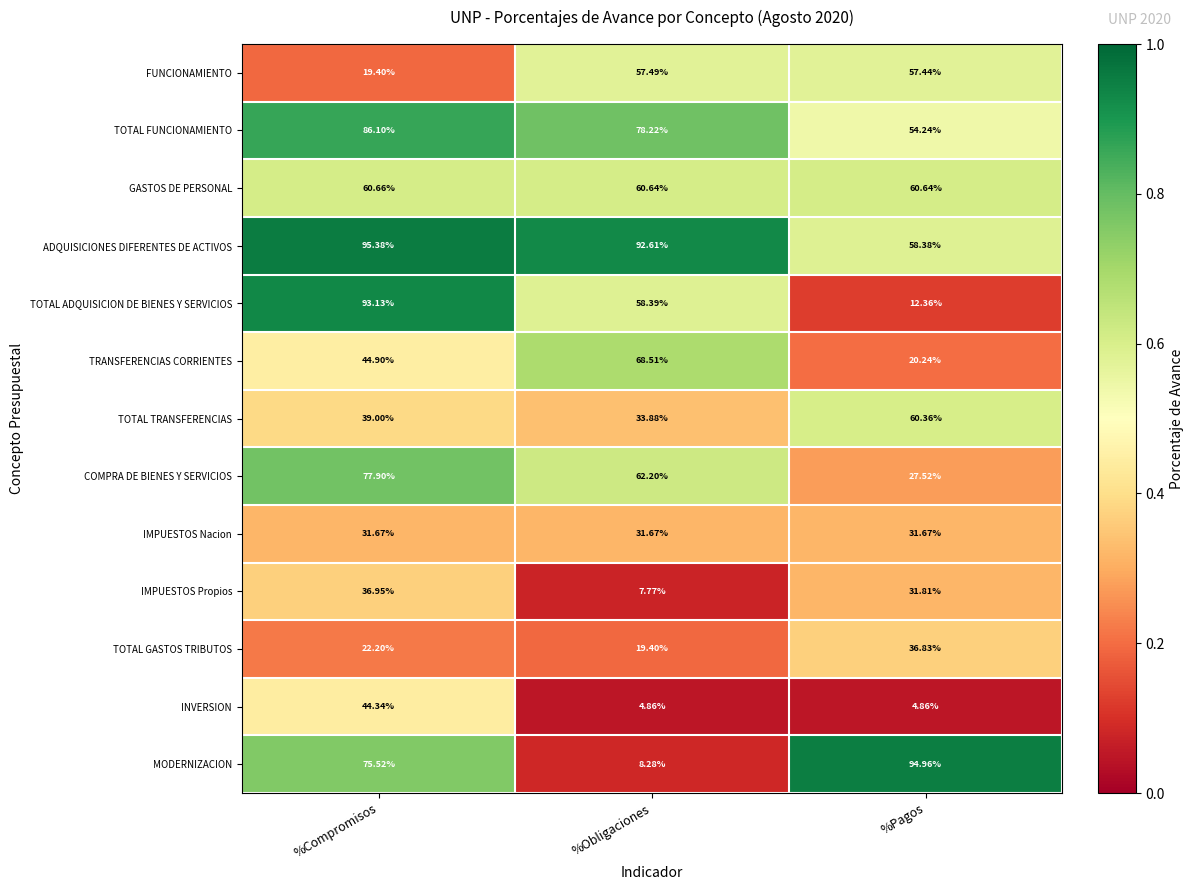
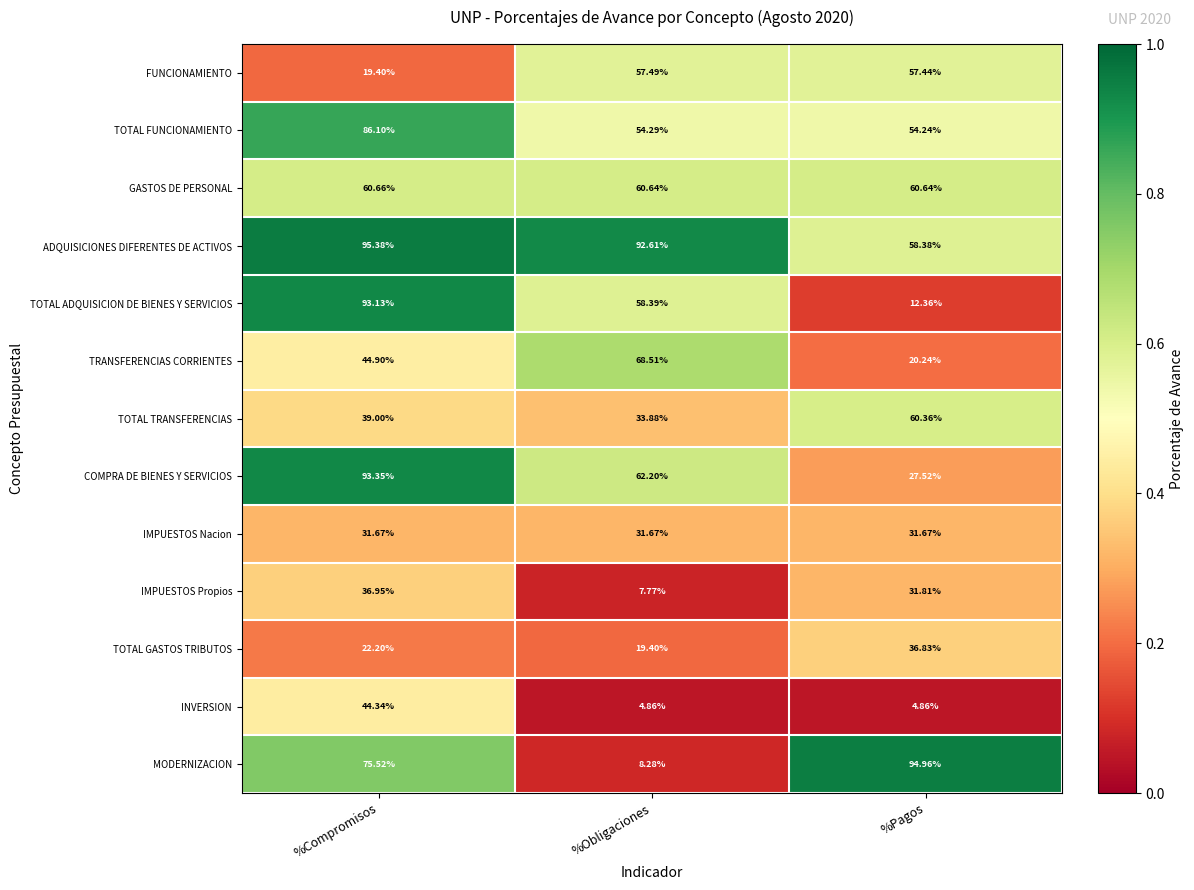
  {
    "FUNCIONAMIENTO": {
      "%Compromisos": "19.40%",
      "%Obligaciones": "57.49%",
      "%Pagos": "57.44%"
    },
    "TOTAL FUNCIONAMIENTO": {
      "%Compromisos": "86.10%",
-     "%Obligaciones": "78.22%",
+     "%Obligaciones": "54.29%",
      "%Pagos": "54.24%"
    },
    "GASTOS DE PERSONAL": {
      "%Compromisos": "60.66%",
      "%Obligaciones": "60.64%",
      "%Pagos": "60.64%"
    },
    "ADQUISICIONES DIFERENTES DE ACTIVOS": {
      "%Compromisos": "95.38%",
      "%Obligaciones": "92.61%",
      "%Pagos": "58.38%"
    },
    "TOTAL ADQUISICION DE BIENES Y SERVICIOS": {
      "%Compromisos": "93.13%",
      "%Obligaciones": "58.39%",
      "%Pagos": "12.36%"
    },
    "TRANSFERENCIAS CORRIENTES": {
      "%Compromisos": "44.90%",
      "%Obligaciones": "68.51%",
      "%Pagos": "20.24%"
    },
    "TOTAL TRANSFERENCIAS": {
      "%Compromisos": "39.00%",
      "%Obligaciones": "33.88%",
      "%Pagos": "60.36%"
    },
    "COMPRA DE BIENES Y SERVICIOS": {
-     "%Compromisos": "77.90%",
+     "%Compromisos": "93.35%",
      "%Obligaciones": "62.20%",
      "%Pagos": "27.52%"
    },
    "IMPUESTOS Nacion": {
      "%Compromisos": "31.67%",
      "%Obligaciones": "31.67%",
      "%Pagos": "31.67%"
    },
    "IMPUESTOS Propios": {
      "%Compromisos": "36.95%",
      "%Obligaciones": "7.77%",
      "%Pagos": "31.81%"
    },
    "TOTAL GASTOS TRIBUTOS": {
      "%Compromisos": "22.20%",
      "%Obligaciones": "19.40%",
      "%Pagos": "36.83%"
    },
    "INVERSION": {
      "%Compromisos": "44.34%",
      "%Obligaciones": "4.86%",
      "%Pagos": "4.86%"
    },
    "MODERNIZACION": {
      "%Compromisos": "75.52%",
      "%Obligaciones": "8.28%",
      "%Pagos": "94.96%"
    }
  }
